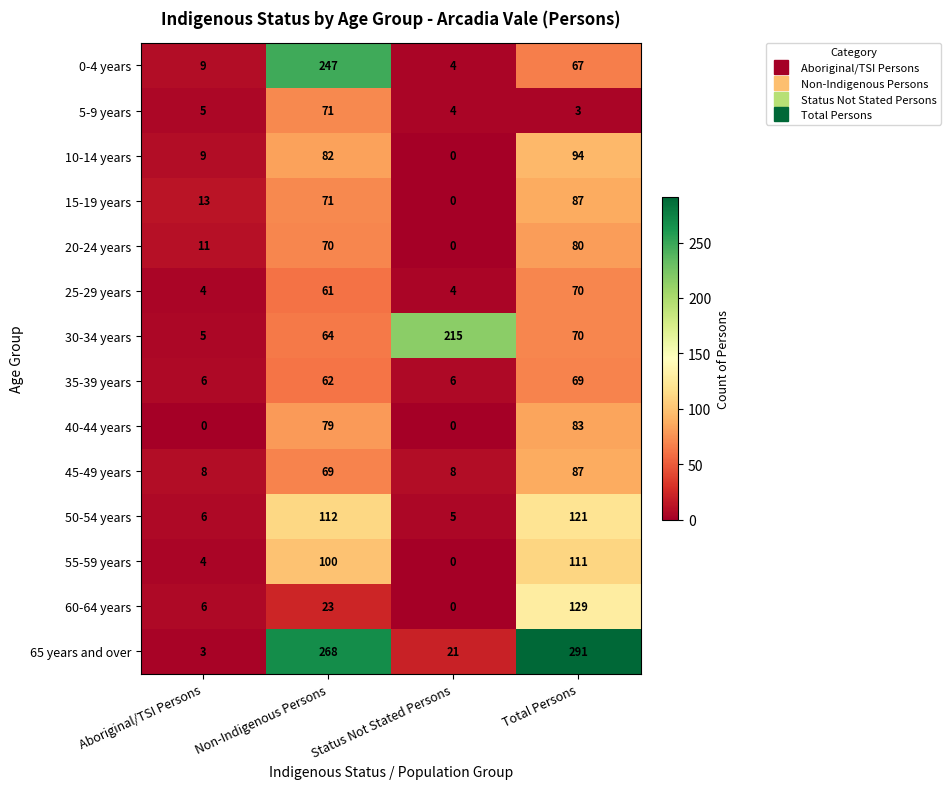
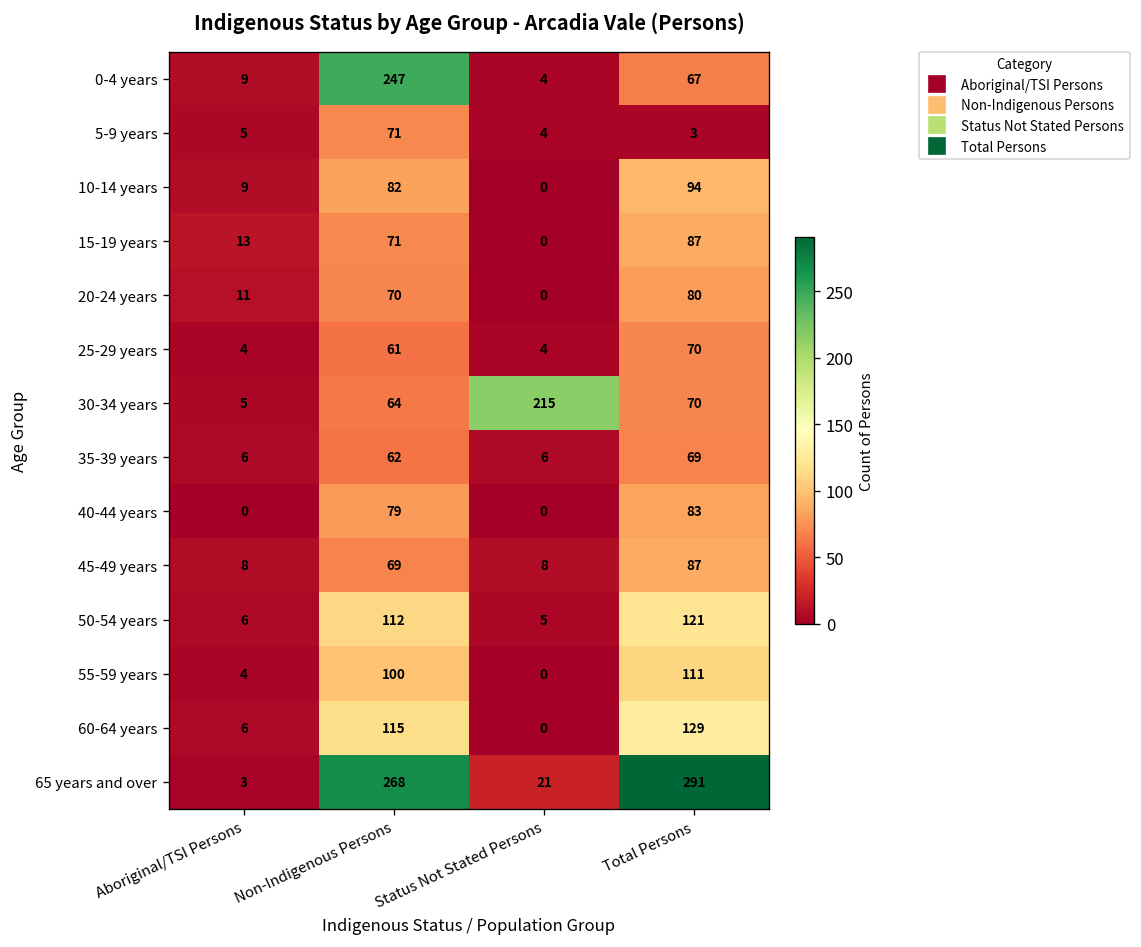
  {
    "0-4 years": {
      "Aboriginal/TSI Persons": 9,
      "Non-Indigenous Persons": 247,
      "Status Not Stated Persons": 4,
      "Total Persons": 67
    },
    "5-9 years": {
      "Aboriginal/TSI Persons": 5,
      "Non-Indigenous Persons": 71,
      "Status Not Stated Persons": 4,
      "Total Persons": 3
    },
    "10-14 years": {
      "Aboriginal/TSI Persons": 9,
      "Non-Indigenous Persons": 82,
      "Status Not Stated Persons": 0,
      "Total Persons": 94
    },
    "15-19 years": {
      "Aboriginal/TSI Persons": 13,
      "Non-Indigenous Persons": 71,
      "Status Not Stated Persons": 0,
      "Total Persons": 87
    },
    "20-24 years": {
      "Aboriginal/TSI Persons": 11,
      "Non-Indigenous Persons": 70,
      "Status Not Stated Persons": 0,
      "Total Persons": 80
    },
    "25-29 years": {
      "Aboriginal/TSI Persons": 4,
      "Non-Indigenous Persons": 61,
      "Status Not Stated Persons": 4,
      "Total Persons": 70
    },
    "30-34 years": {
      "Aboriginal/TSI Persons": 5,
      "Non-Indigenous Persons": 64,
      "Status Not Stated Persons": 215,
      "Total Persons": 70
    },
    "35-39 years": {
      "Aboriginal/TSI Persons": 6,
      "Non-Indigenous Persons": 62,
      "Status Not Stated Persons": 6,
      "Total Persons": 69
    },
    "40-44 years": {
      "Aboriginal/TSI Persons": 0,
      "Non-Indigenous Persons": 79,
      "Status Not Stated Persons": 0,
      "Total Persons": 83
    },
    "45-49 years": {
      "Aboriginal/TSI Persons": 8,
      "Non-Indigenous Persons": 69,
      "Status Not Stated Persons": 8,
      "Total Persons": 87
    },
    "50-54 years": {
      "Aboriginal/TSI Persons": 6,
      "Non-Indigenous Persons": 112,
      "Status Not Stated Persons": 5,
      "Total Persons": 121
    },
    "55-59 years": {
      "Aboriginal/TSI Persons": 4,
      "Non-Indigenous Persons": 100,
      "Status Not Stated Persons": 0,
      "Total Persons": 111
    },
    "60-64 years": {
      "Aboriginal/TSI Persons": 6,
-     "Non-Indigenous Persons": 23,
+     "Non-Indigenous Persons": 115,
      "Status Not Stated Persons": 0,
      "Total Persons": 129
    },
    "65 years and over": {
      "Aboriginal/TSI Persons": 3,
      "Non-Indigenous Persons": 268,
      "Status Not Stated Persons": 21,
      "Total Persons": 291
    }
  }
